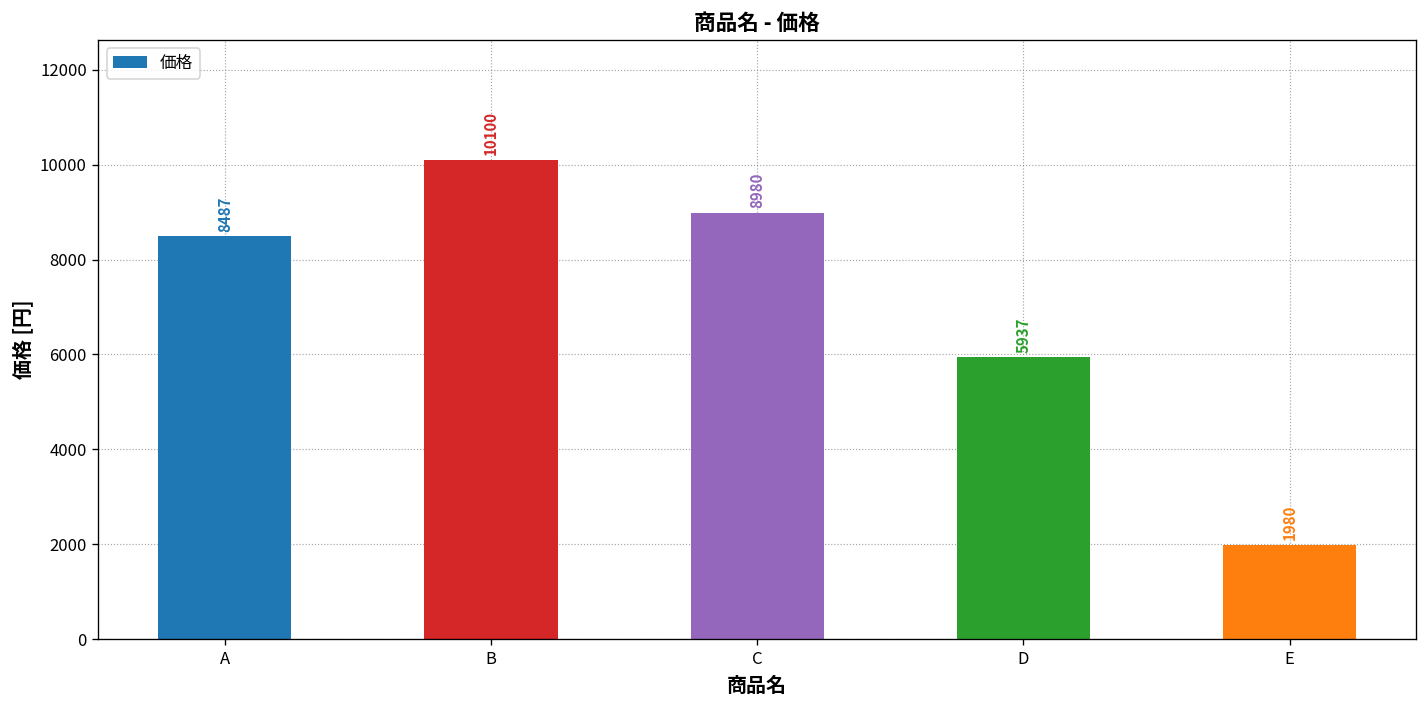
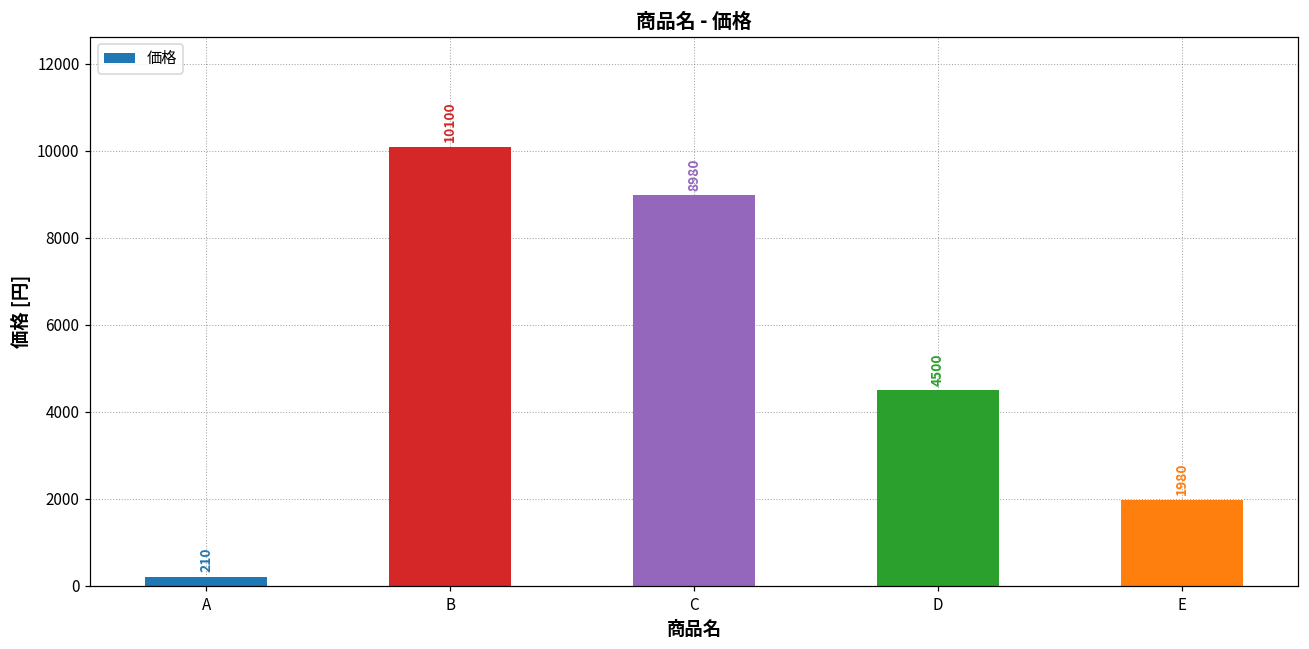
  {
-   "A": 8487,
+   "A": 210,
    "B": 10100,
    "C": 8980,
-   "D": 5937,
+   "D": 4500,
    "E": 1980
  }
